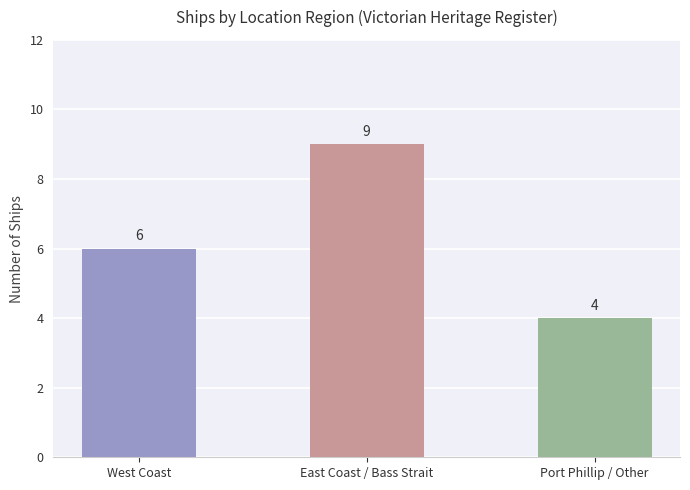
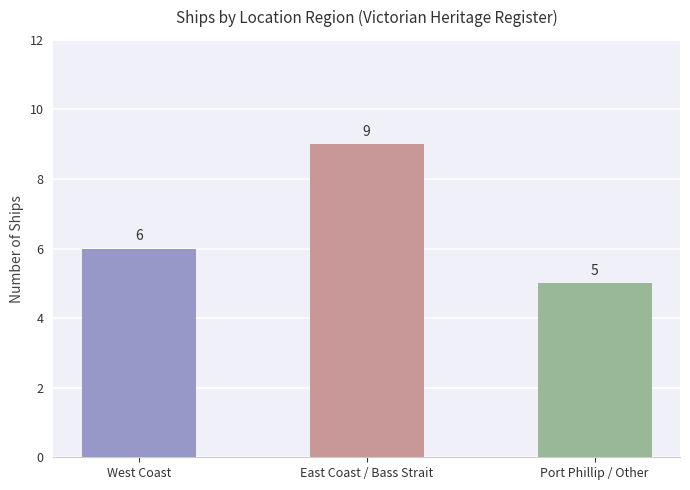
  {
    "West Coast": 6,
    "East Coast / Bass Strait": 9,
-   "Port Phillip / Other": 4
+   "Port Phillip / Other": 5
  }
